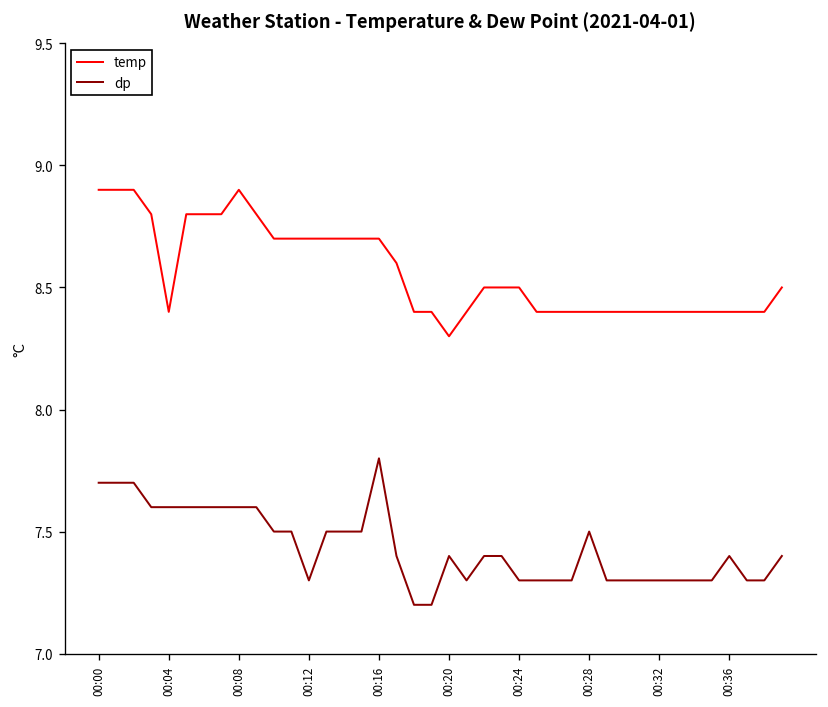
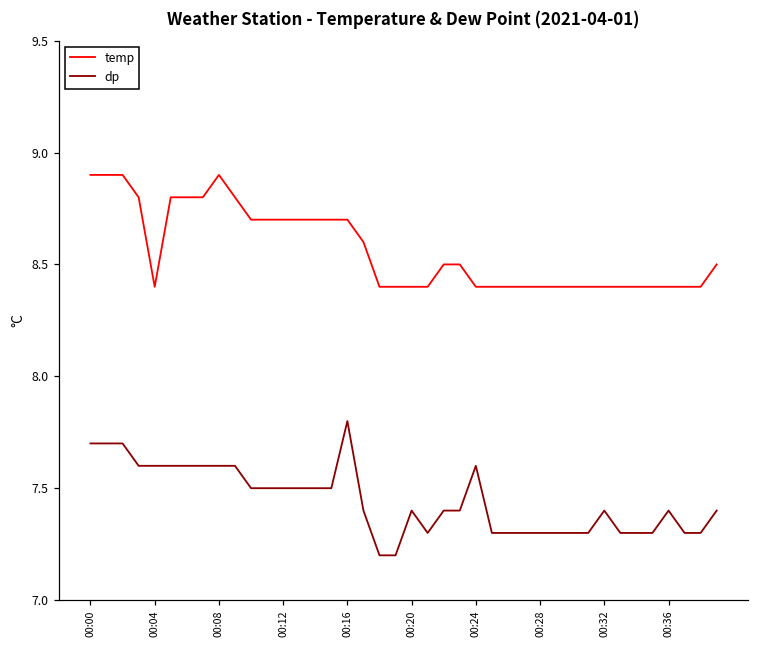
  {
    "temp": {
      "00:00": 8.9,
      "00:04": 8.4,
      "00:08": 8.9,
      "00:12": 8.7,
      "00:16": 8.7,
-     "00:20": 8.3,
-     "00:24": 8.5,
+     "00:20": 8.4,
+     "00:24": 8.4,
      "00:28": 8.4,
      "00:32": 8.4,
      "00:36": 8.4
    },
    "dp": {
      "00:00": 7.7,
      "00:04": 7.6,
      "00:08": 7.6,
-     "00:12": 7.3,
+     "00:12": 7.5,
      "00:16": 7.8,
      "00:20": 7.4,
-     "00:24": 7.3,
-     "00:28": 7.5,
-     "00:32": 7.3,
+     "00:24": 7.6,
+     "00:28": 7.3,
+     "00:32": 7.4,
      "00:36": 7.4
    }
  }
